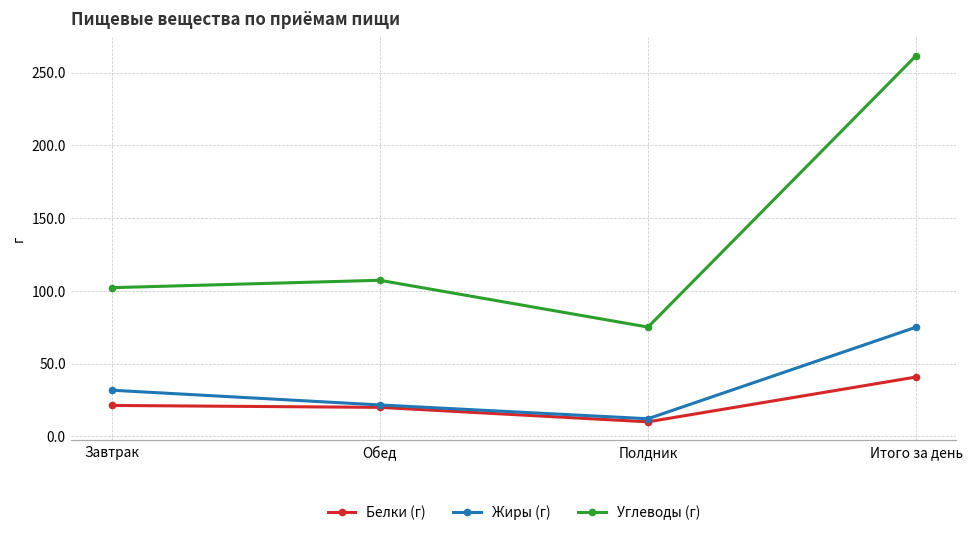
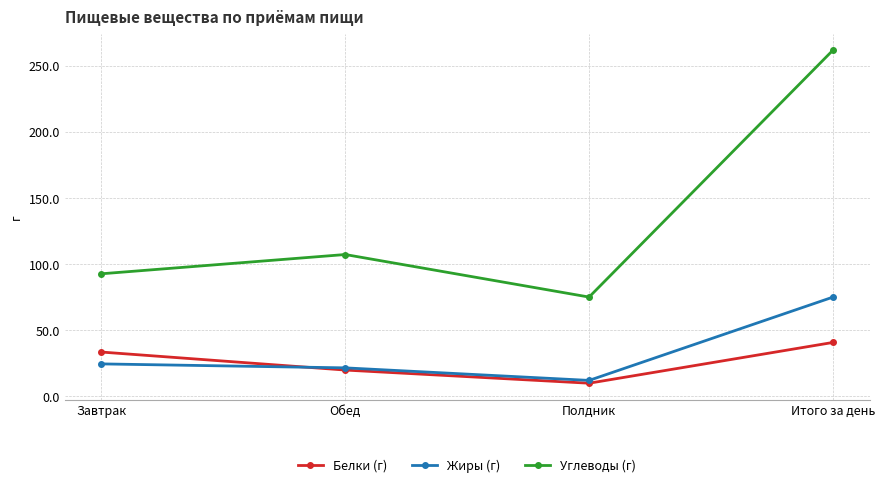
  {
    "Белки (г)": {
-     "Завтрак": 21,
+     "Завтрак": 33,
      "Полдник": 10,
      "Итого за день": 41
    },
    "Жиры (г)": {
-     "Завтрак": 32,
+     "Завтрак": 25,
      "Полдник": 12,
      "Итого за день": 75
    },
    "Углеводы (г)": {
-     "Завтрак": 102,
+     "Завтрак": 93,
      "Обед": 107,
      "Полдник": 75,
      "Итого за день": 262
    }
  }
